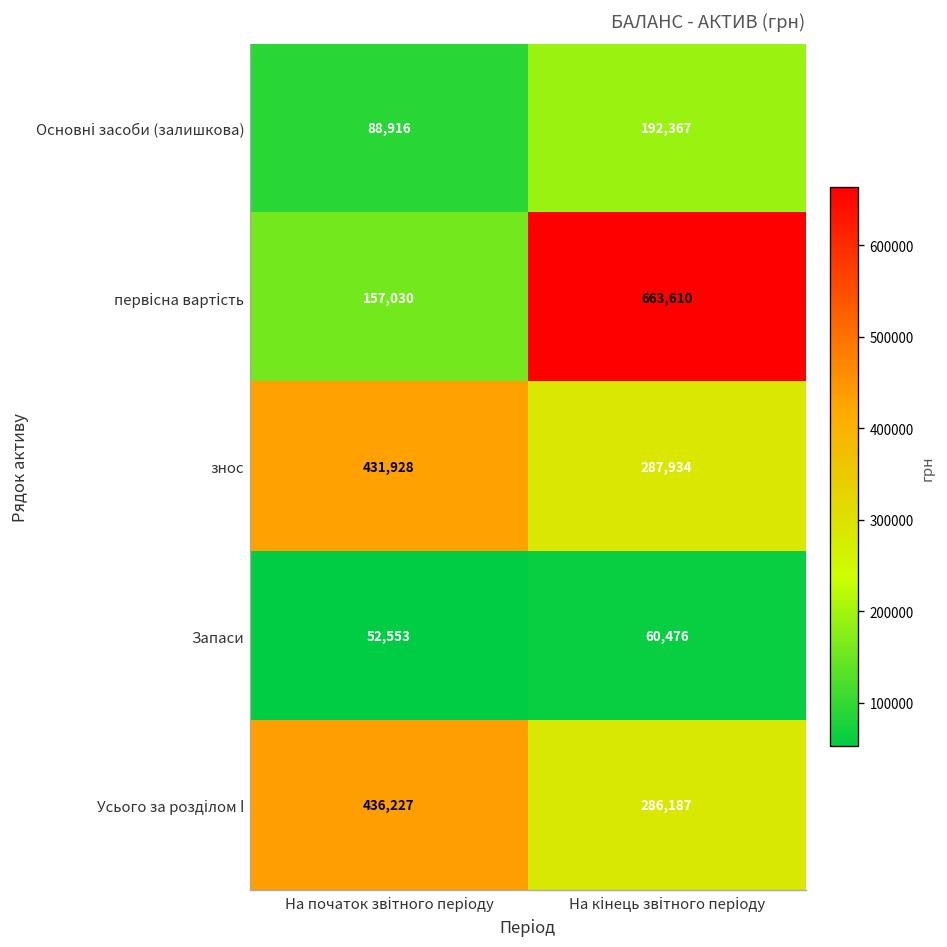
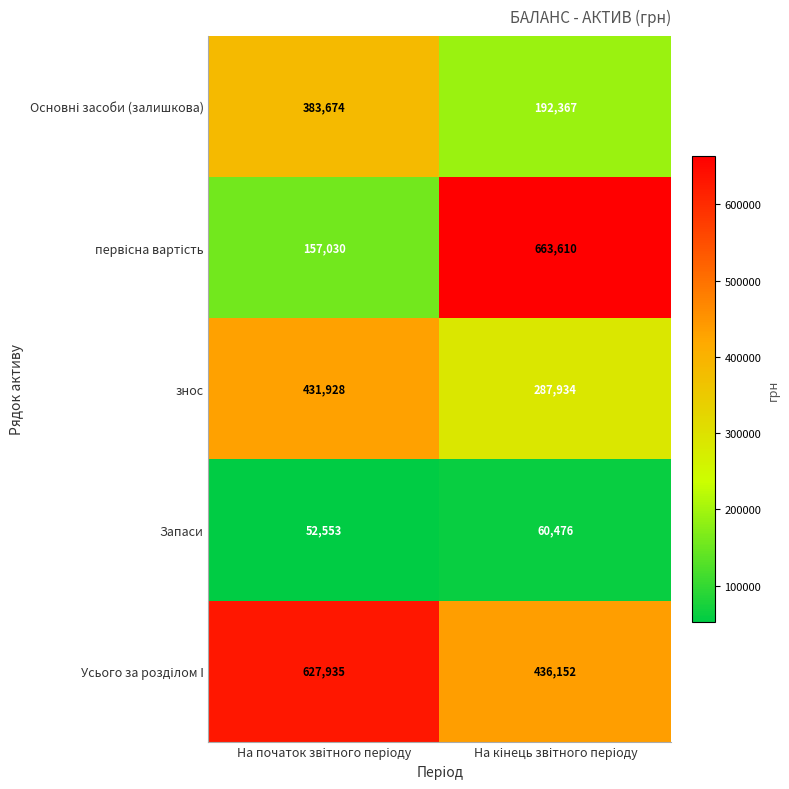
  {
    "Основні засоби (залишкова)": {
-     "На початок звітного періоду": "88,916",
+     "На початок звітного періоду": "383,674",
      "На кінець звітного періоду": "192,367"
    },
    "первісна вартість": {
      "На початок звітного періоду": "157,030",
      "На кінець звітного періоду": "663,610"
    },
    "знос": {
      "На початок звітного періоду": "431,928",
      "На кінець звітного періоду": "287,934"
    },
    "Запаси": {
      "На початок звітного періоду": "52,553",
      "На кінець звітного періоду": "60,476"
    },
    "Усього за розділом І": {
-     "На початок звітного періоду": "436,227",
-     "На кінець звітного періоду": "286,187"
+     "На початок звітного періоду": "627,935",
+     "На кінець звітного періоду": "436,152"
    }
  }
